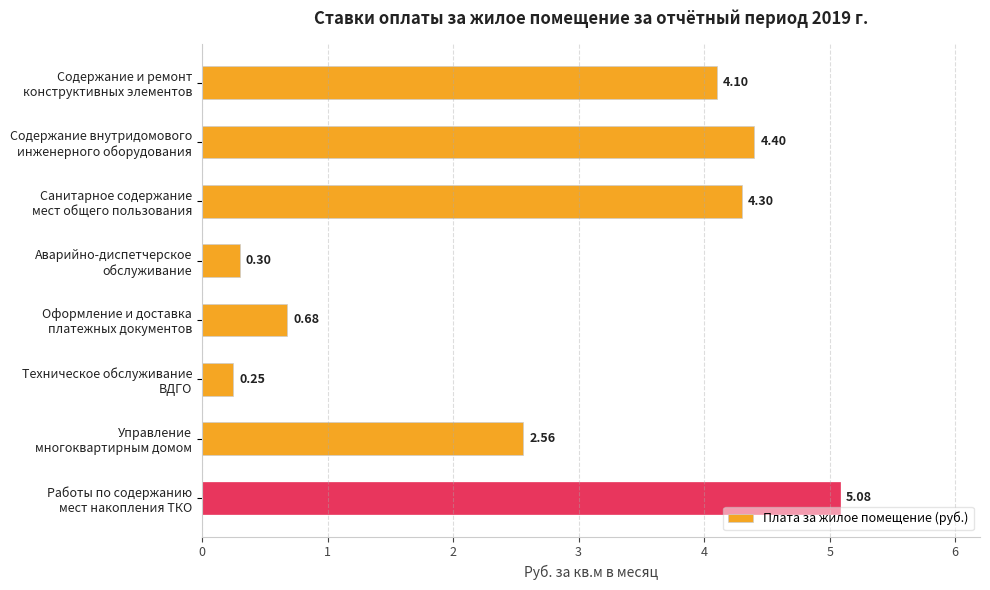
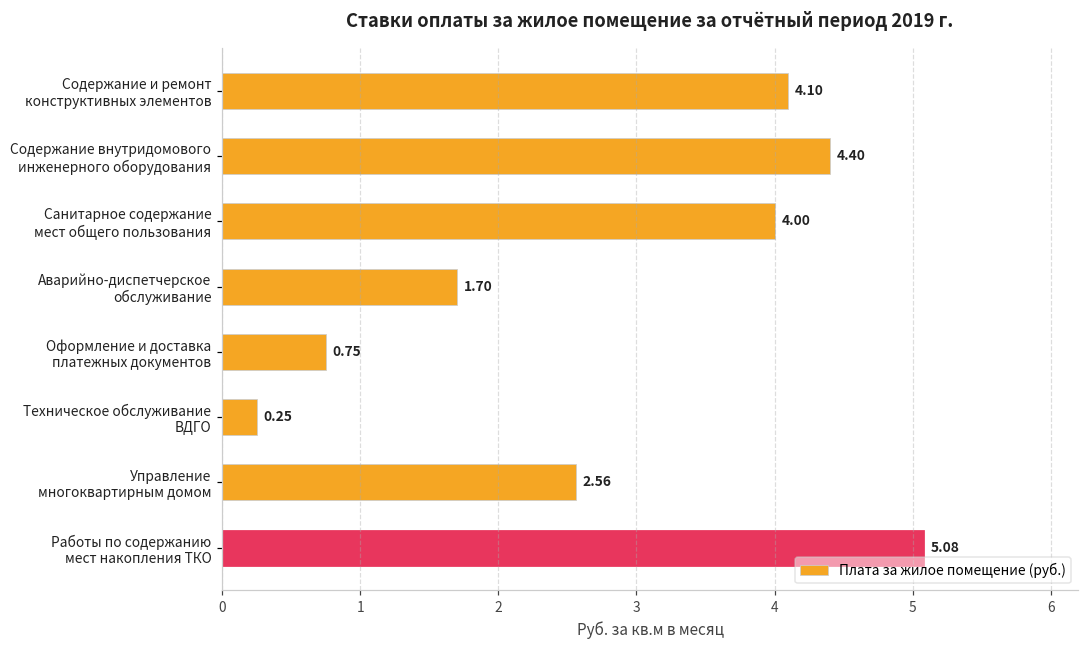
  {
    "Содержание и ремонт конструктивных элементов": 4.10,
    "Содержание внутридомового инженерного оборудования": 4.40,
-   "Санитарное содержание мест общего пользования": 4.30,
-   "Аварийно-диспетчерское обслуживание": 0.30,
-   "Оформление и доставка платежных документов": 0.68,
+   "Санитарное содержание мест общего пользования": 4.00,
+   "Аварийно-диспетчерское обслуживание": 1.70,
+   "Оформление и доставка платежных документов": 0.75,
    "Техническое обслуживание ВДГО": 0.25,
    "Управление многоквартирным домом": 2.56,
    "Работы по содержанию мест накопления ТКО": 5.08
  }
